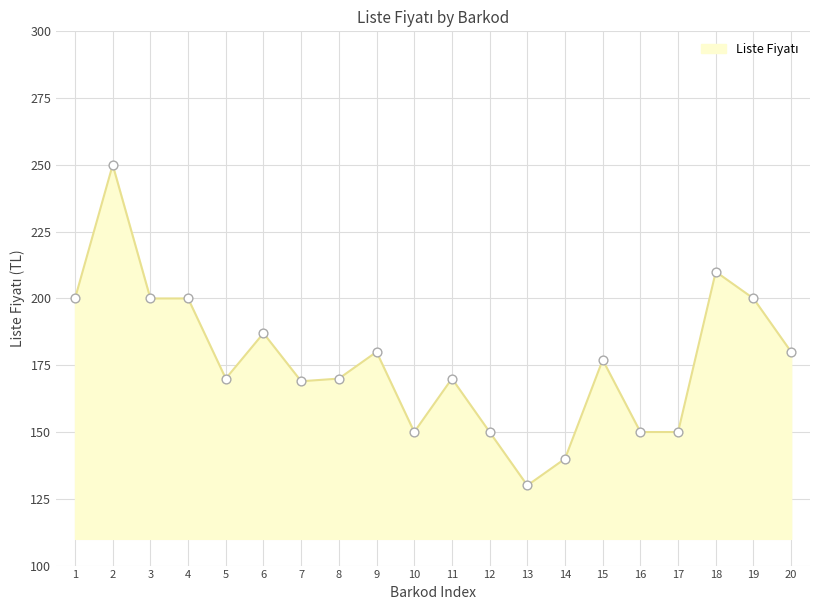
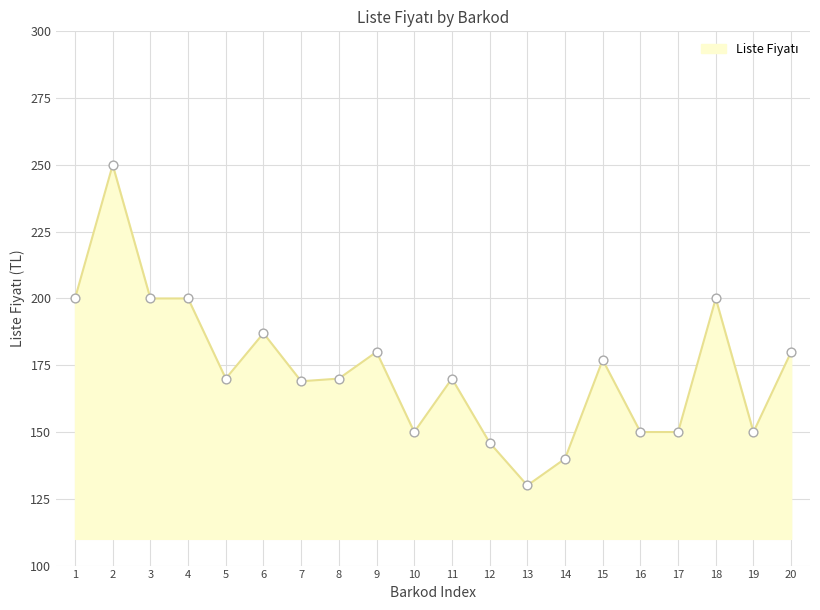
  {
    "1": 200,
    "2": 250,
    "3": 200,
    "4": 200,
    "5": 170,
    "6": 187,
    "7": 169,
    "8": 170,
    "9": 180,
    "10": 150,
    "11": 170,
-   "12": 150,
+   "12": 146,
    "13": 130,
    "14": 140,
    "15": 177,
    "16": 150,
    "17": 150,
-   "18": 210,
-   "19": 200,
+   "18": 200,
+   "19": 150,
    "20": 180
  }
